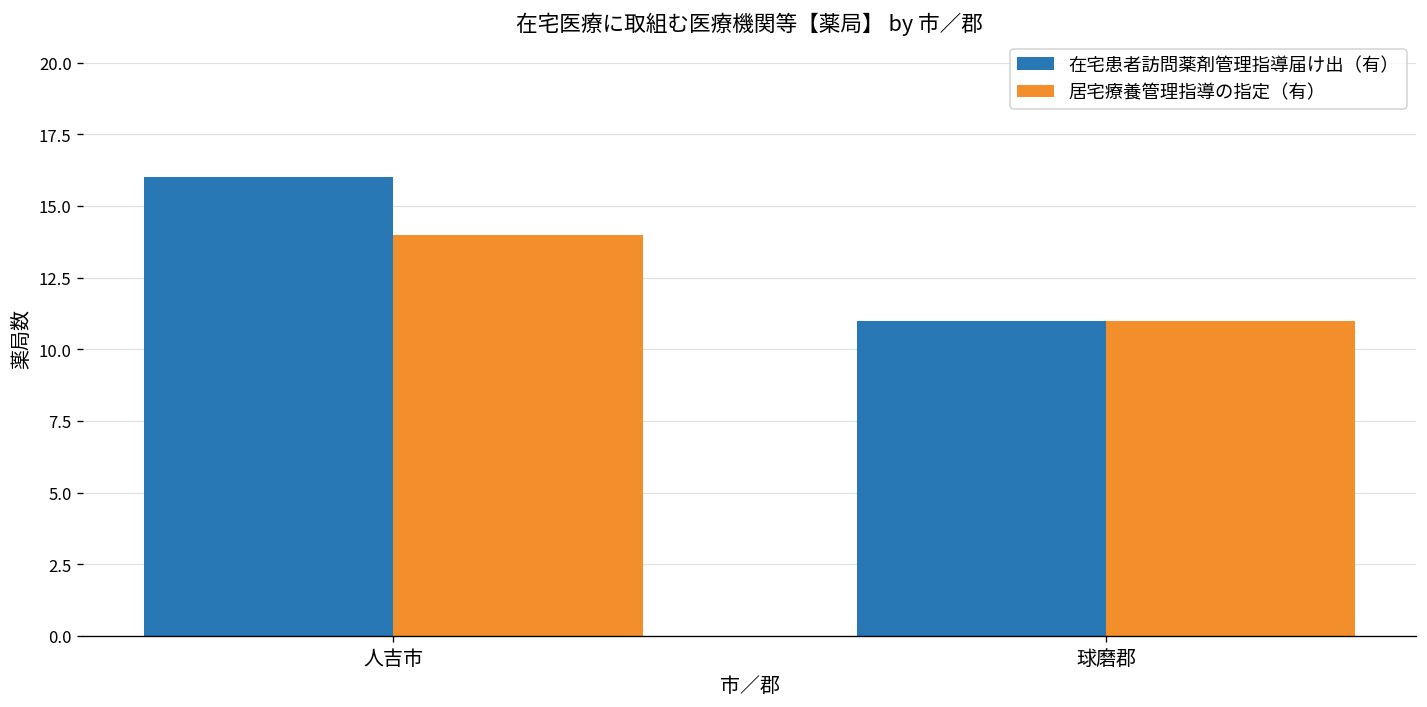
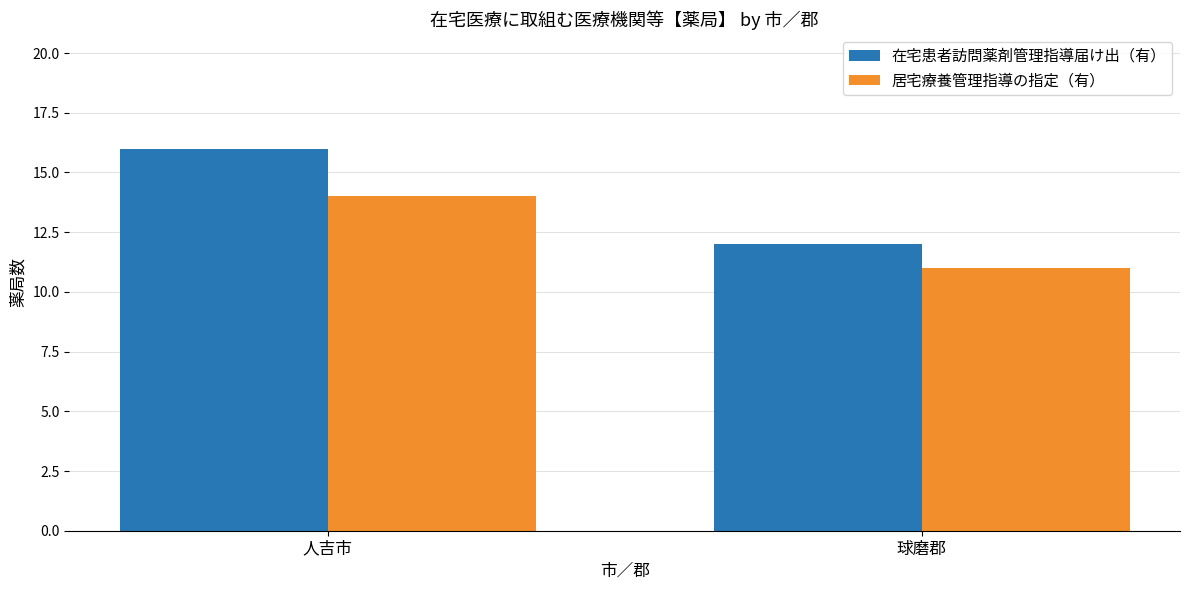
  {
    "在宅患者訪問薬剤管理指導届け出（有）": {
      "人吉市": 16,
-     "球磨郡": 11
+     "球磨郡": 12
    },
    "居宅療養管理指導の指定（有）": {
      "人吉市": 14,
      "球磨郡": 11
    }
  }
